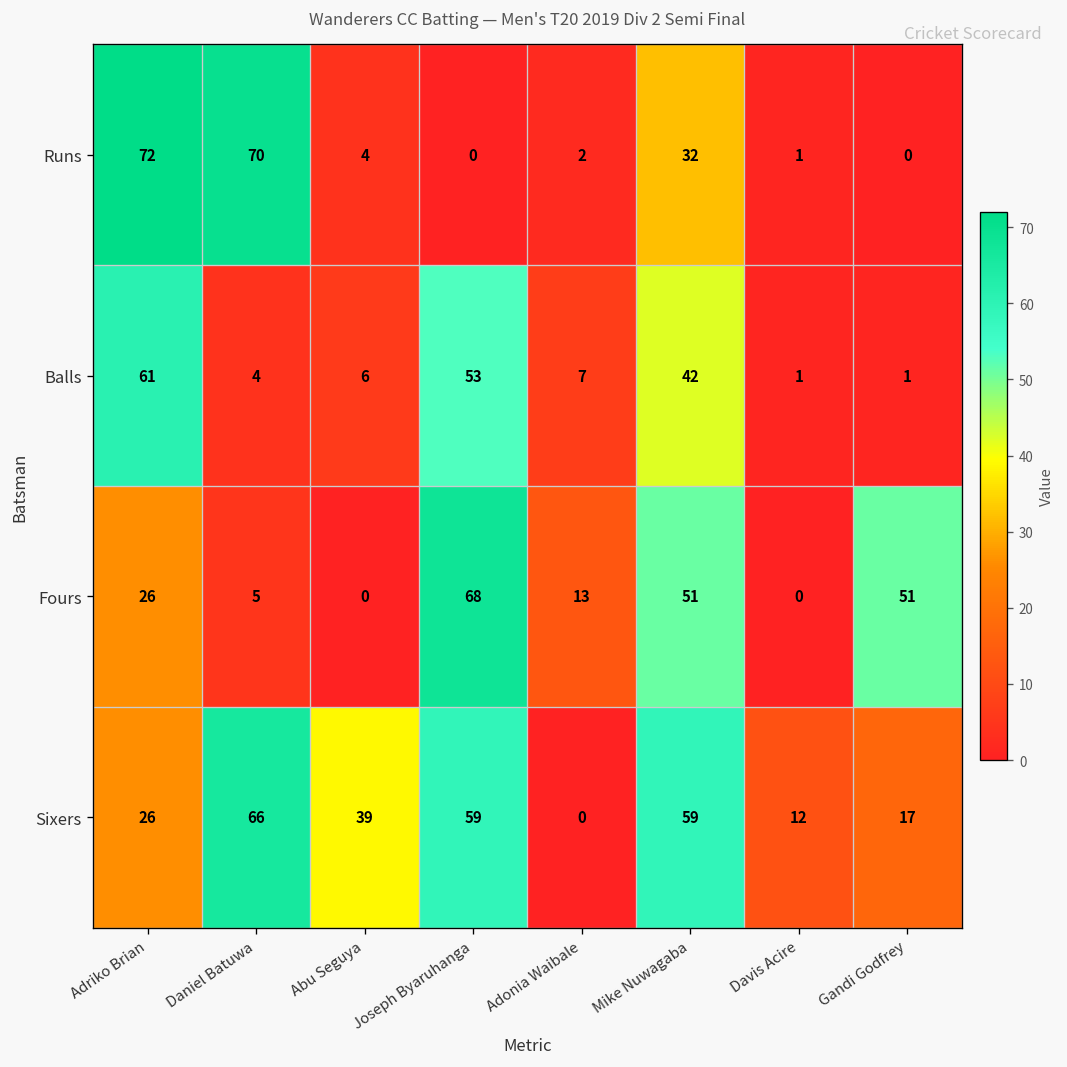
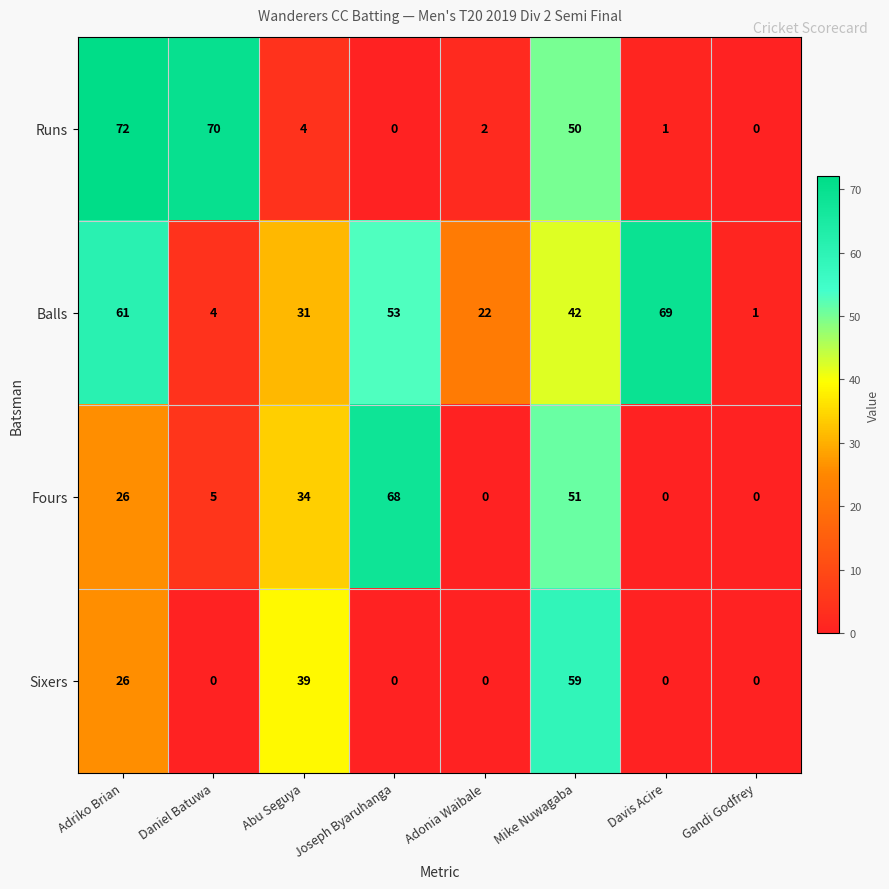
  {
    "Runs": {
      "Adriko Brian": 72,
      "Daniel Batuwa": 70,
      "Abu Seguya": 4,
      "Joseph Byaruhanga": 0,
      "Adonia Waibale": 2,
-     "Mike Nuwagaba": 32,
+     "Mike Nuwagaba": 50,
      "Davis Acire": 1,
      "Gandi Godfrey": 0
    },
    "Balls": {
      "Adriko Brian": 61,
      "Daniel Batuwa": 4,
-     "Abu Seguya": 6,
+     "Abu Seguya": 31,
      "Joseph Byaruhanga": 53,
-     "Adonia Waibale": 7,
+     "Adonia Waibale": 22,
      "Mike Nuwagaba": 42,
-     "Davis Acire": 1,
+     "Davis Acire": 69,
      "Gandi Godfrey": 1
    },
    "Fours": {
      "Adriko Brian": 26,
      "Daniel Batuwa": 5,
-     "Abu Seguya": 0,
+     "Abu Seguya": 34,
      "Joseph Byaruhanga": 68,
-     "Adonia Waibale": 13,
+     "Adonia Waibale": 0,
      "Mike Nuwagaba": 51,
      "Davis Acire": 0,
-     "Gandi Godfrey": 51
+     "Gandi Godfrey": 0
    },
    "Sixers": {
      "Adriko Brian": 26,
-     "Daniel Batuwa": 66,
+     "Daniel Batuwa": 0,
      "Abu Seguya": 39,
-     "Joseph Byaruhanga": 59,
+     "Joseph Byaruhanga": 0,
      "Adonia Waibale": 0,
      "Mike Nuwagaba": 59,
-     "Davis Acire": 12,
-     "Gandi Godfrey": 17
+     "Davis Acire": 0,
+     "Gandi Godfrey": 0
    }
  }
